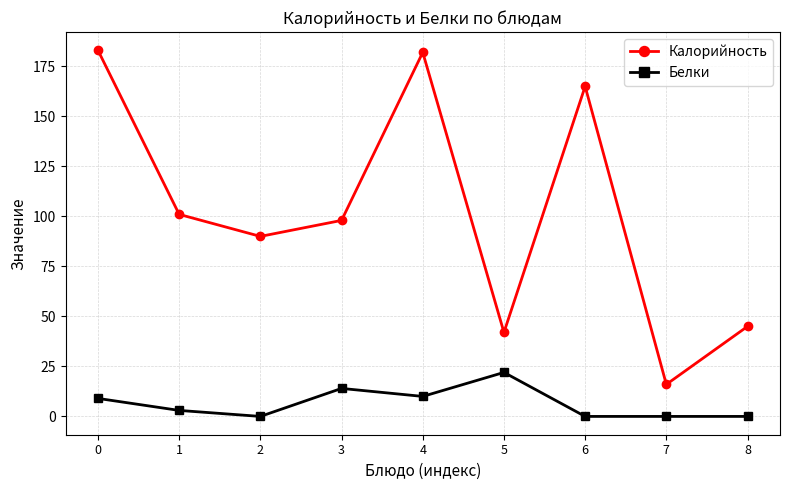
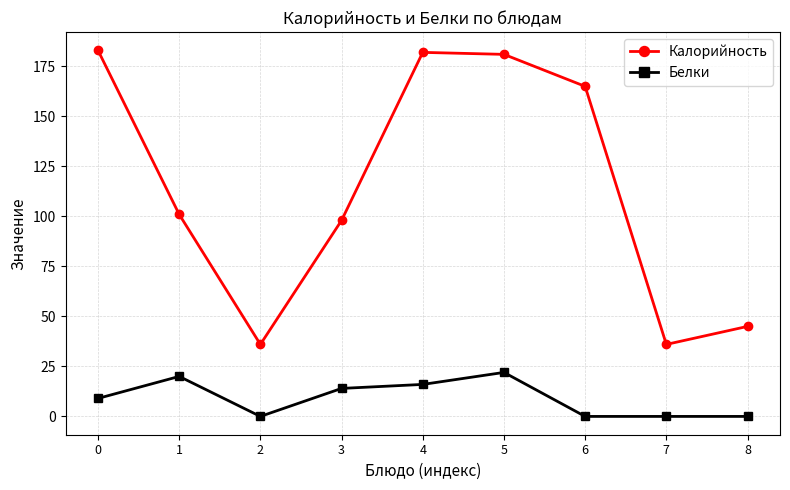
  {
    "Калорийность": {
      "0": 183,
      "1": 101,
-     "2": 90,
+     "2": 36,
      "3": 98,
      "4": 182,
-     "5": 42,
+     "5": 181,
      "6": 165,
-     "7": 16,
+     "7": 36,
      "8": 45
    },
    "Белки": {
      "0": 9,
-     "1": 3,
+     "1": 20,
      "2": 0,
      "3": 14,
-     "4": 10,
+     "4": 16,
      "5": 22,
      "6": 0,
      "7": 0,
      "8": 0
    }
  }
